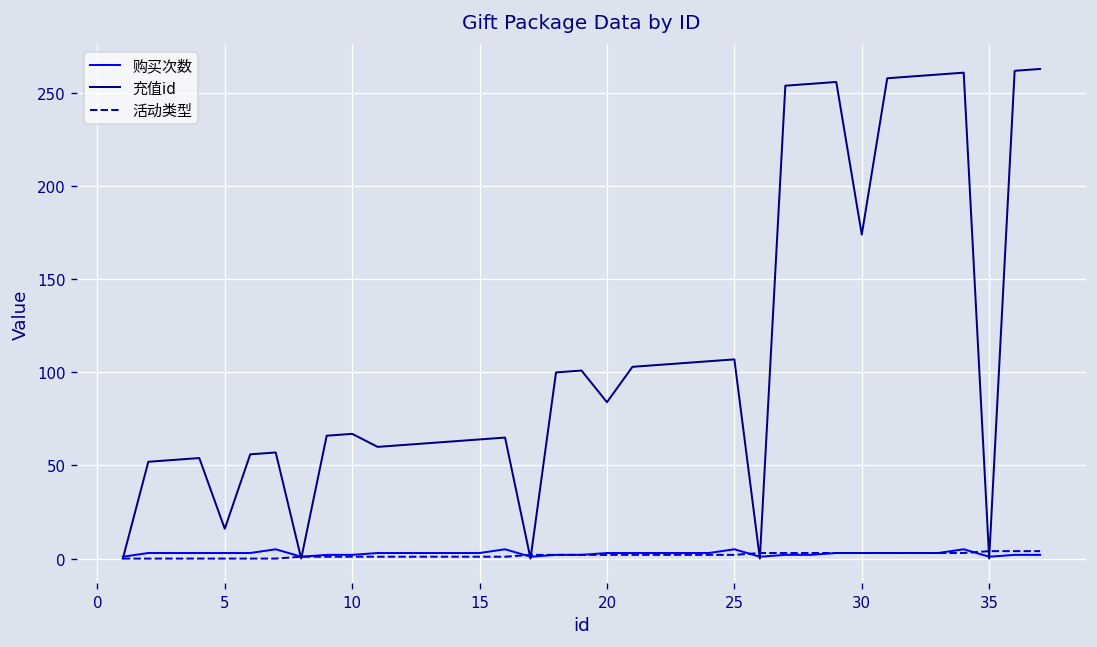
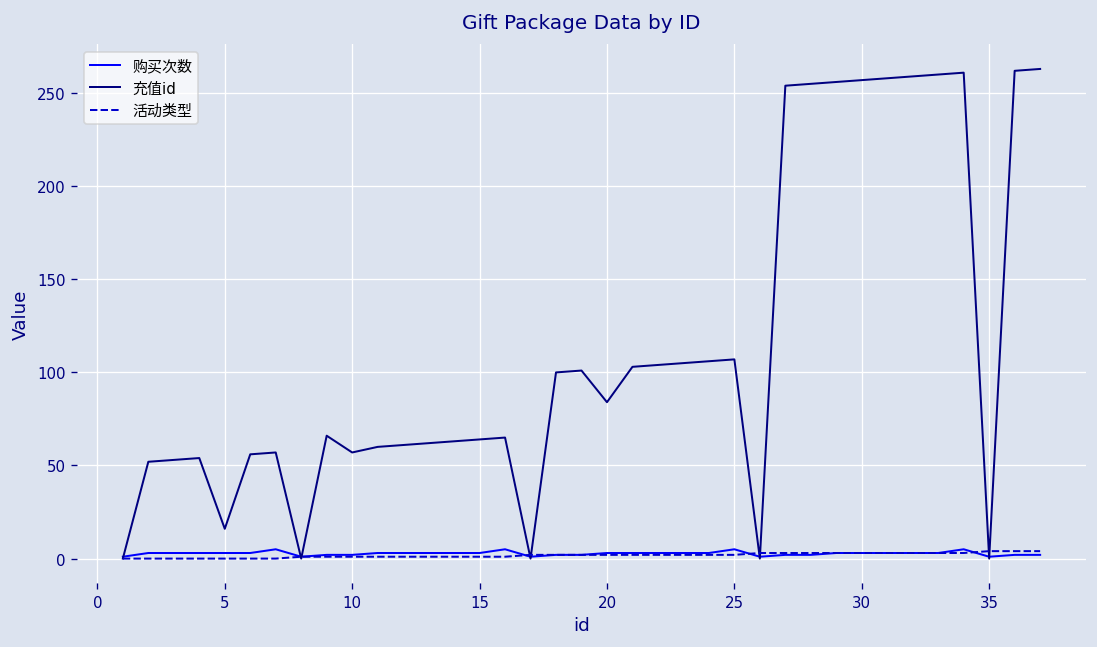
  {
    "充值id": {
      "5": 16,
-     "10": 67,
+     "10": 57,
      "15": 64,
      "20": 84,
      "25": 107,
-     "30": 174
+     "30": 257
    }
  }
